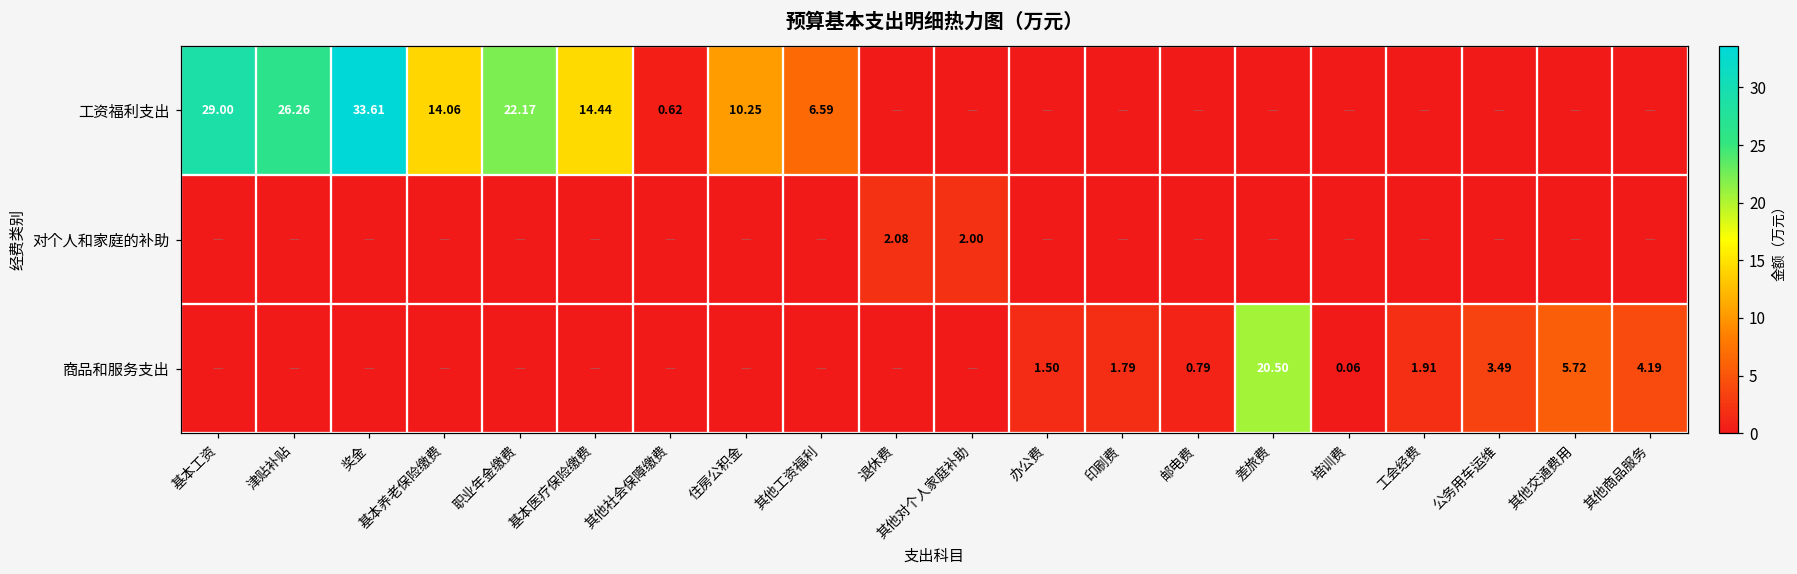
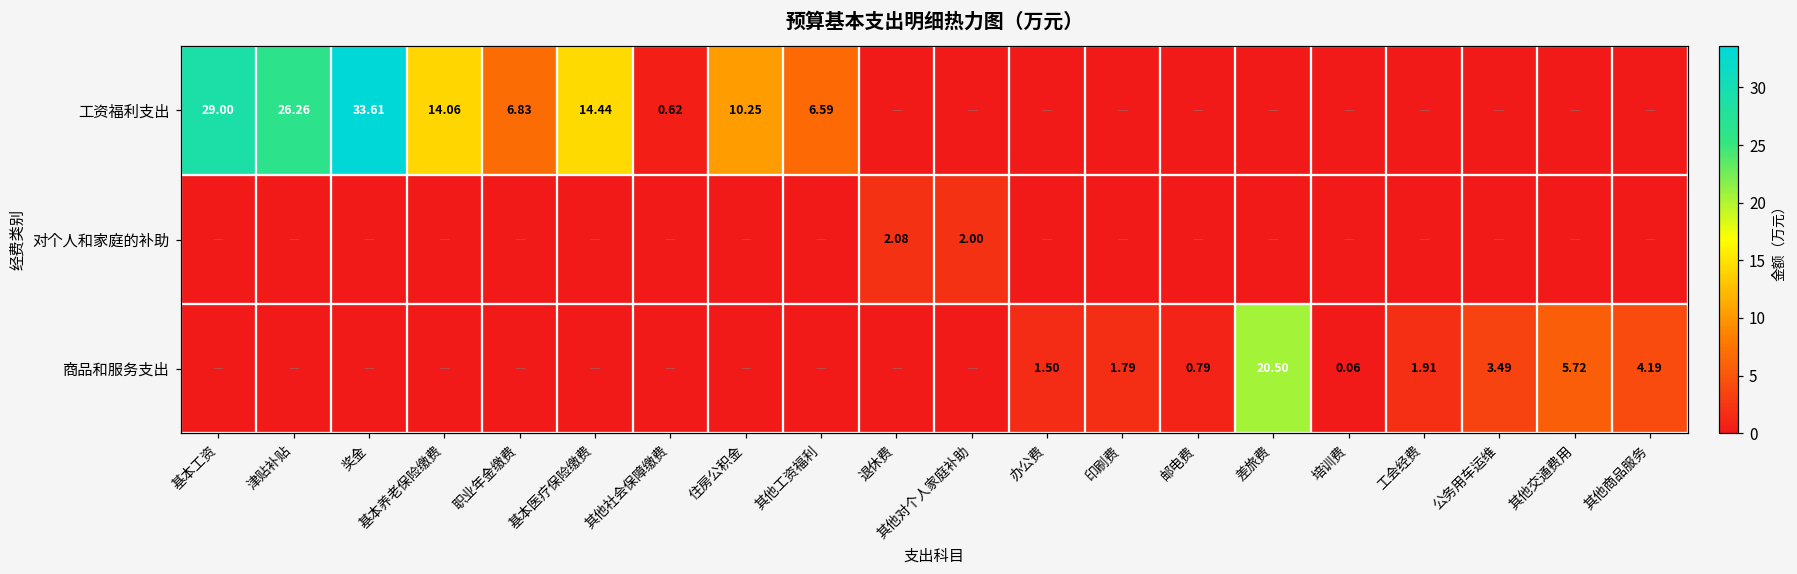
  {
    "工资福利支出": {
      "基本工资": 29.00,
      "津贴补贴": 26.26,
      "奖金": 33.61,
      "基本养老保险缴费": 14.06,
-     "职业年金缴费": 22.17,
+     "职业年金缴费": 6.83,
      "基本医疗保险缴费": 14.44,
      "其他社会保障缴费": 0.62,
      "住房公积金": 10.25,
      "其他工资福利": 6.59
    },
    "对个人和家庭的补助": {
      "退休费": 2.08,
      "其他对个人家庭补助": 2.00
    },
    "商品和服务支出": {
      "办公费": 1.50,
      "印刷费": 1.79,
      "邮电费": 0.79,
      "差旅费": 20.50,
      "培训费": 0.06,
      "工会经费": 1.91,
      "公务用车运维": 3.49,
      "其他交通费用": 5.72,
      "其他商品服务": 4.19
    }
  }
